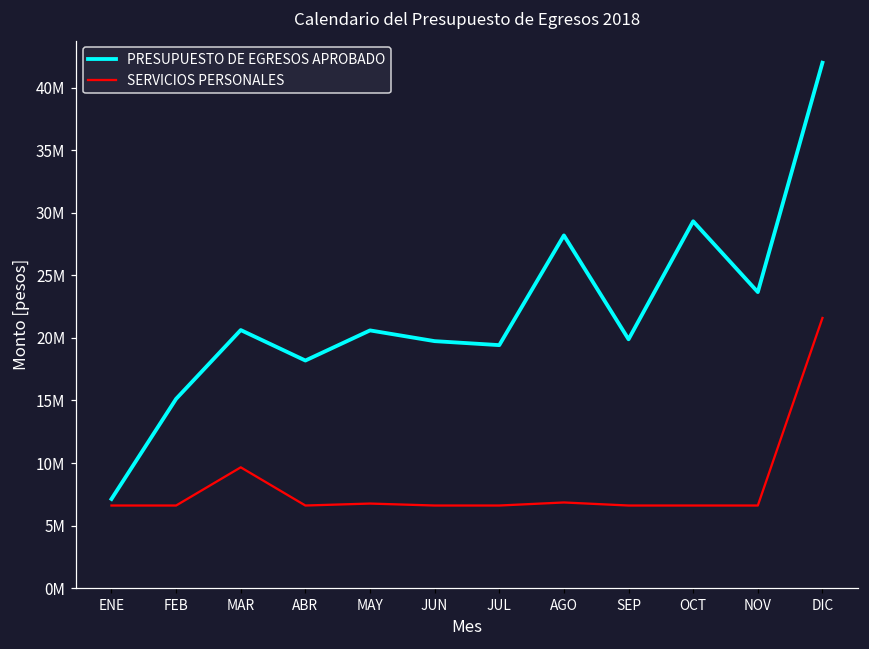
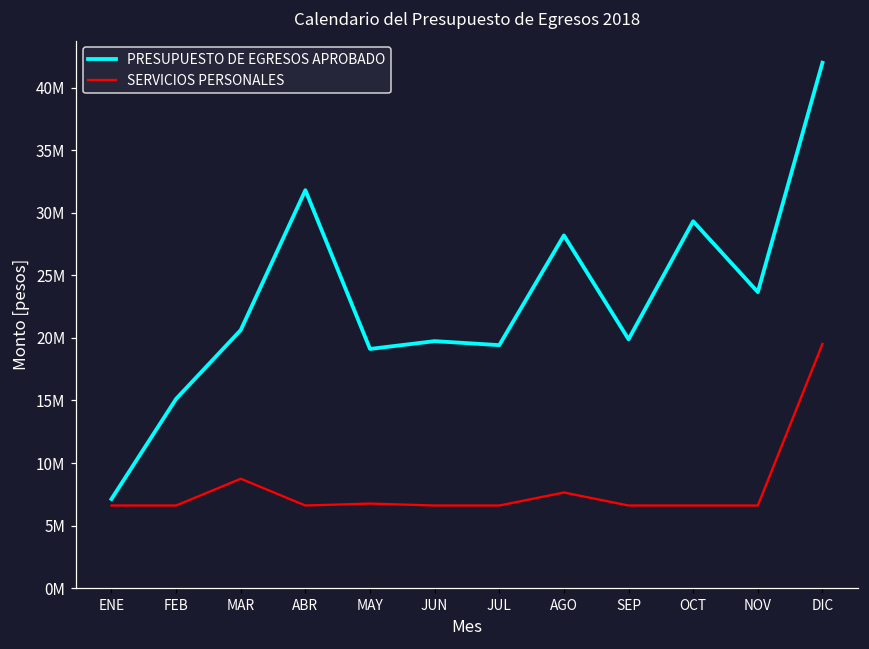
  {
    "PRESUPUESTO DE EGRESOS APROBADO": {
      "ENE": 7100000,
      "FEB": 15100000,
      "MAR": 20600000,
-     "ABR": 18200000,
-     "MAY": 20600000,
+     "ABR": 31800000,
+     "MAY": 19100000,
      "JUN": 19700000,
      "JUL": 19400000,
      "AGO": 28200000,
      "SEP": 19900000,
      "OCT": 29300000,
      "NOV": 23700000,
      "DIC": 42000000
    },
    "SERVICIOS PERSONALES": {
      "ENE": 6600000,
      "FEB": 6600000,
-     "MAR": 9700000,
+     "MAR": 8700000,
      "ABR": 6600000,
      "MAY": 6800000,
      "JUN": 6600000,
      "JUL": 6600000,
-     "AGO": 6800000,
+     "AGO": 7600000,
      "SEP": 6600000,
      "OCT": 6600000,
      "NOV": 6600000,
-     "DIC": 21600000
+     "DIC": 19500000
    }
  }
